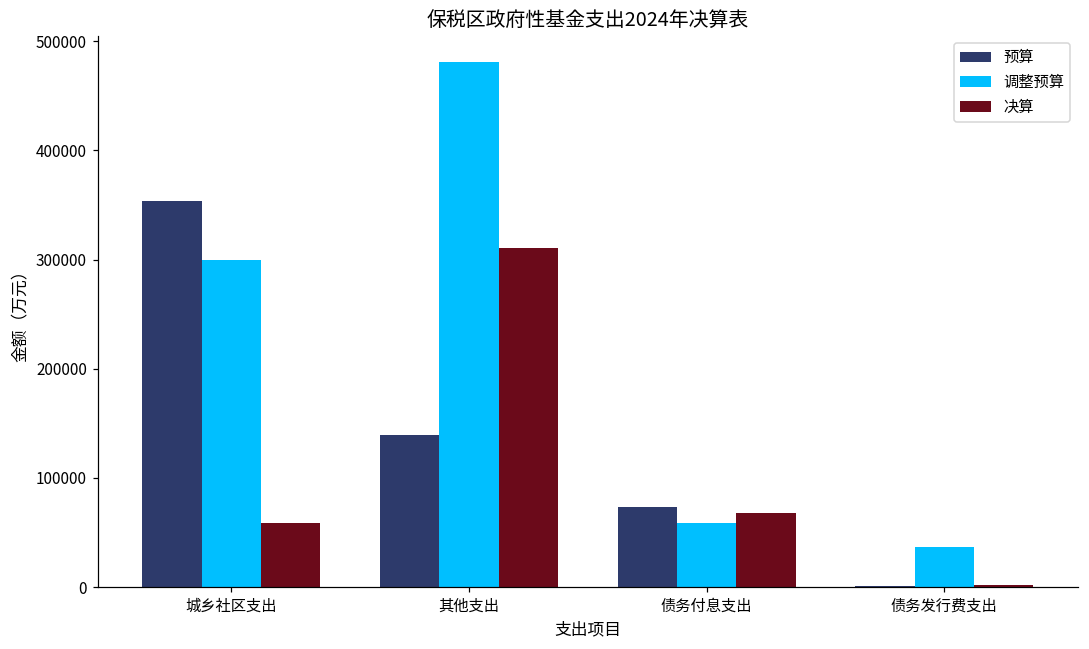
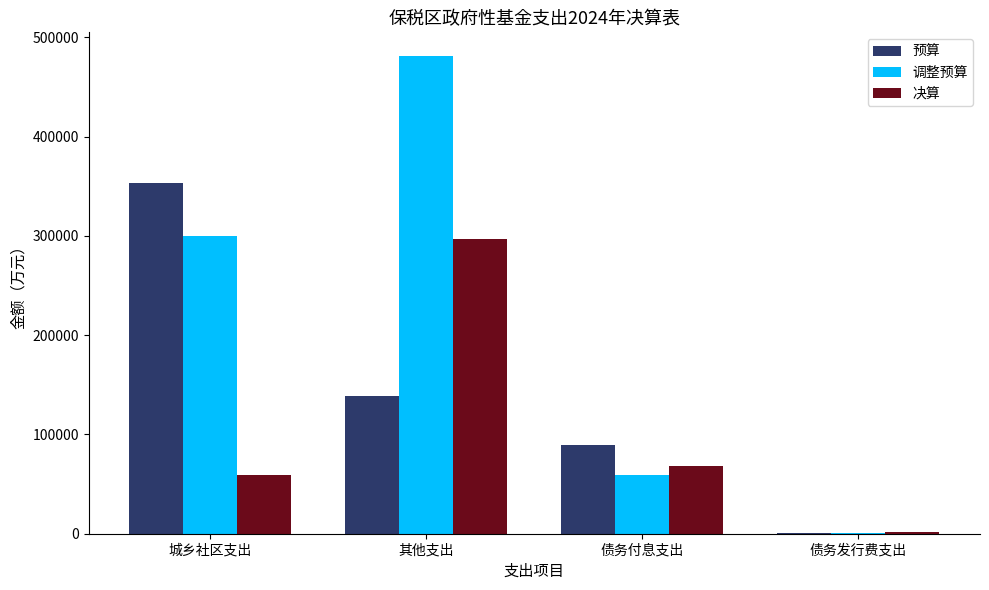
  {
    "预算": {
      "城乡社区支出": 350000,
      "其他支出": 140000,
-     "债务付息支出": 70000
+     "债务付息支出": 90000
    },
    "调整预算": {
      "城乡社区支出": 300000,
      "其他支出": 480000,
      "债务付息支出": 60000,
-     "债务发行费支出": 40000
+     "债务发行费支出": 0
    },
    "决算": {
      "城乡社区支出": 60000,
-     "其他支出": 310000,
+     "其他支出": 300000,
      "债务付息支出": 70000
    }
  }
